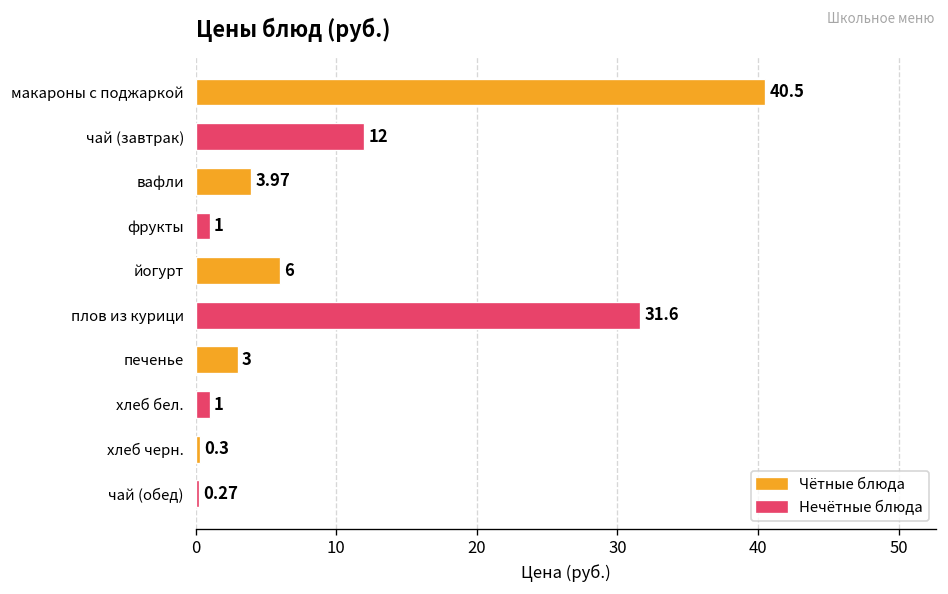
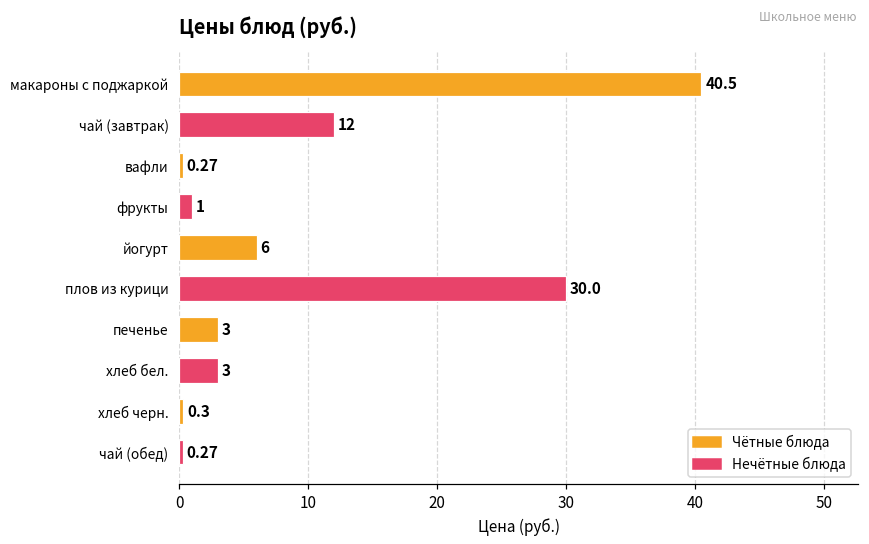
  {
    "макароны с поджаркой": 40.5,
    "чай (завтрак)": 12,
-   "вафли": 3.97,
+   "вафли": 0.27,
    "фрукты": 1,
    "йогурт": 6,
-   "плов из курици": 31.6,
+   "плов из курици": 30.0,
    "печенье": 3,
-   "хлеб бел.": 1,
+   "хлеб бел.": 3,
    "хлеб черн.": 0.3,
    "чай (обед)": 0.27
  }
